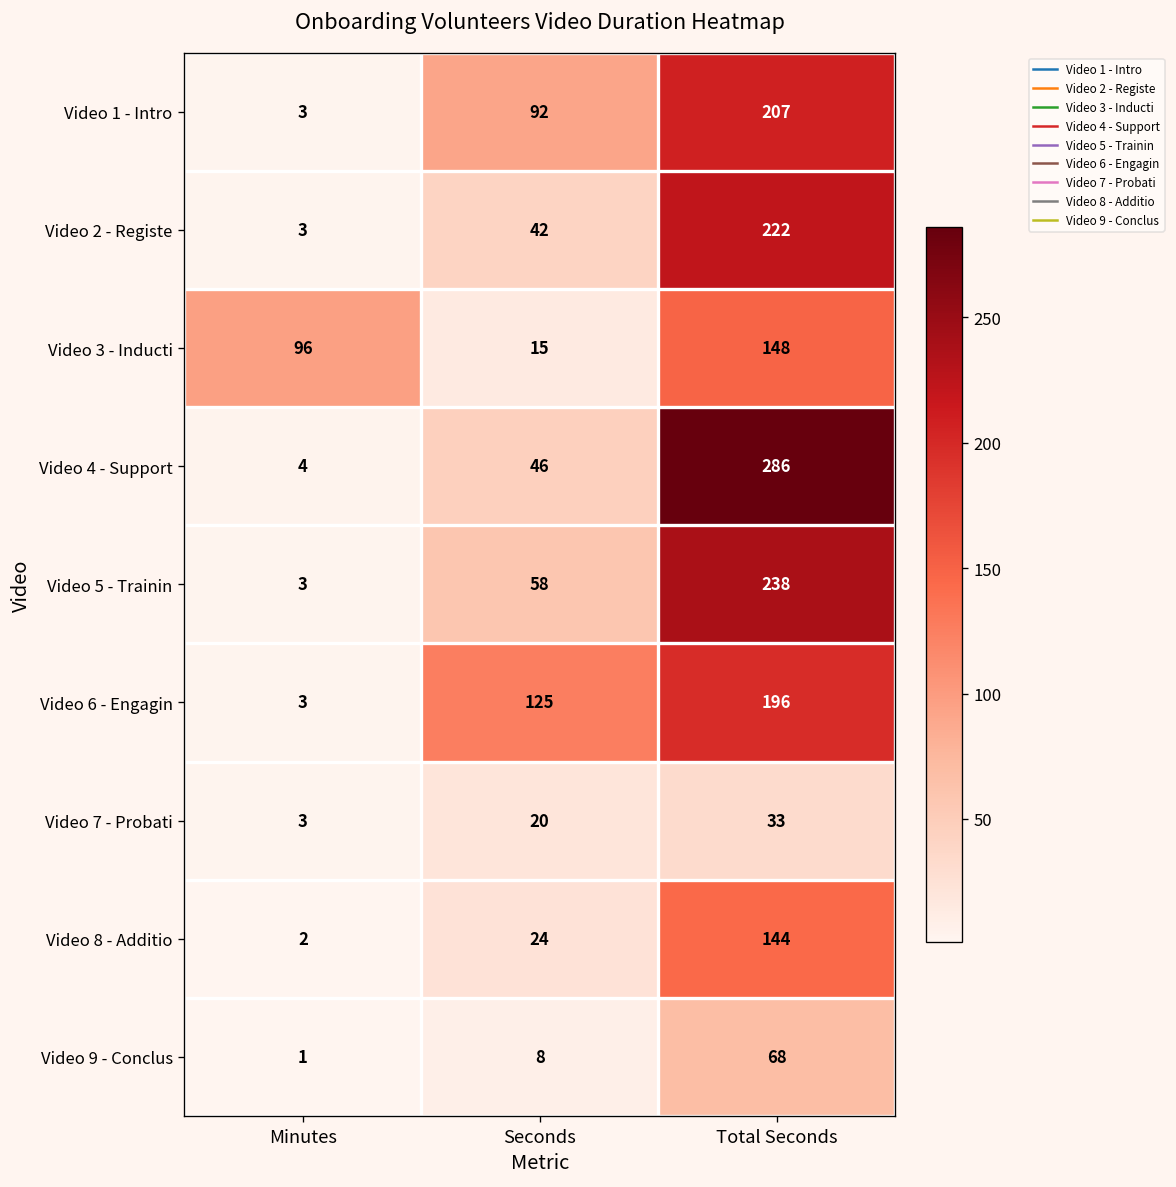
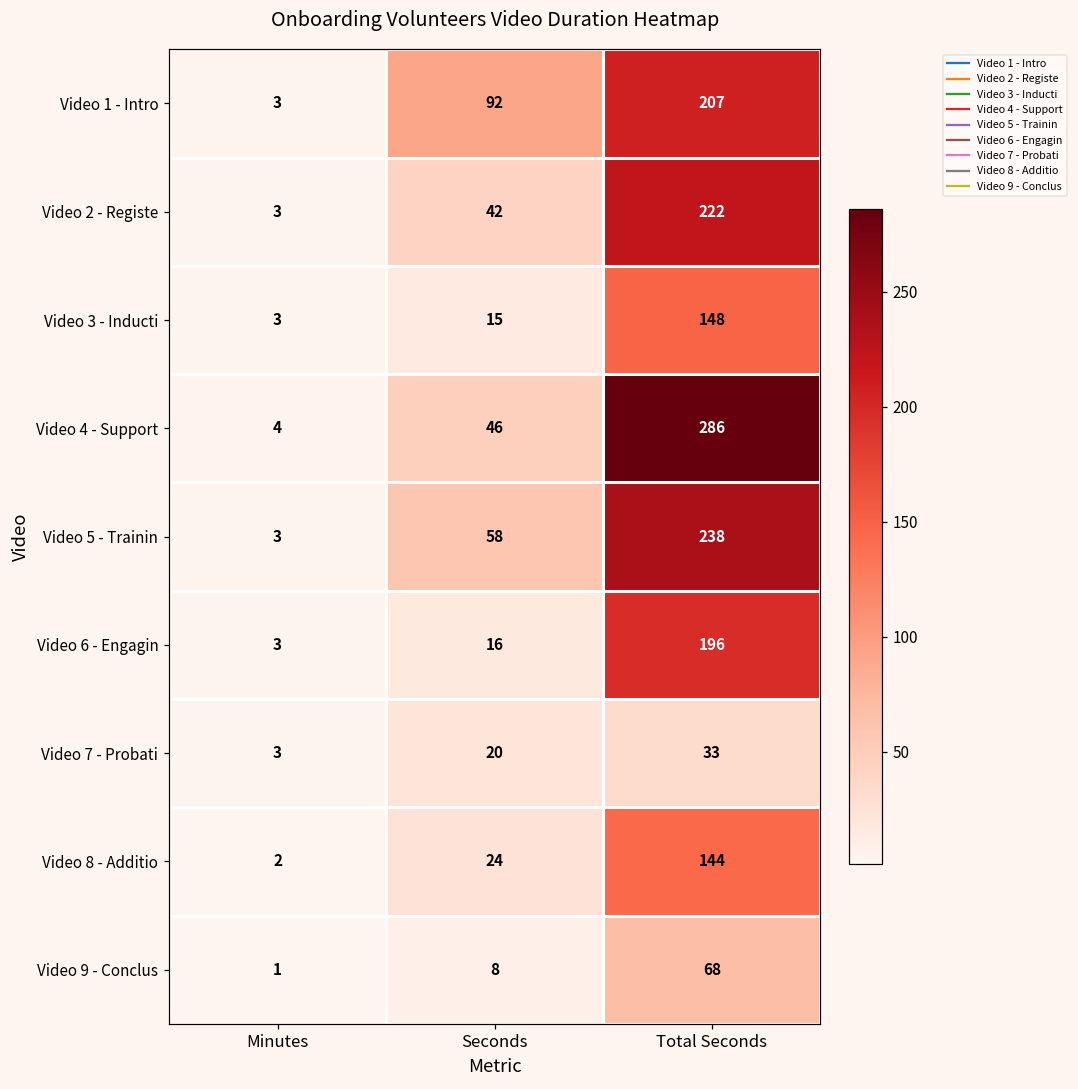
  {
    "Video 1 - Intro": {
      "Minutes": 3,
      "Seconds": 92,
      "Total Seconds": 207
    },
    "Video 2 - Registe": {
      "Minutes": 3,
      "Seconds": 42,
      "Total Seconds": 222
    },
    "Video 3 - Inducti": {
-     "Minutes": 96,
+     "Minutes": 3,
      "Seconds": 15,
      "Total Seconds": 148
    },
    "Video 4 - Support": {
      "Minutes": 4,
      "Seconds": 46,
      "Total Seconds": 286
    },
    "Video 5 - Trainin": {
      "Minutes": 3,
      "Seconds": 58,
      "Total Seconds": 238
    },
    "Video 6 - Engagin": {
      "Minutes": 3,
-     "Seconds": 125,
+     "Seconds": 16,
      "Total Seconds": 196
    },
    "Video 7 - Probati": {
      "Minutes": 3,
      "Seconds": 20,
      "Total Seconds": 33
    },
    "Video 8 - Additio": {
      "Minutes": 2,
      "Seconds": 24,
      "Total Seconds": 144
    },
    "Video 9 - Conclus": {
      "Minutes": 1,
      "Seconds": 8,
      "Total Seconds": 68
    }
  }
